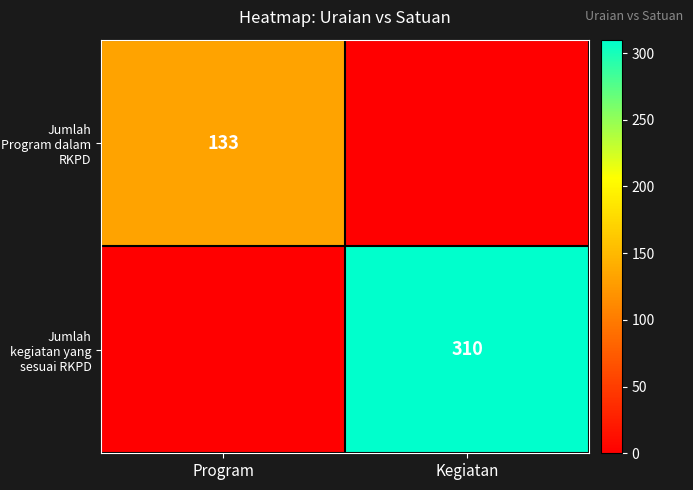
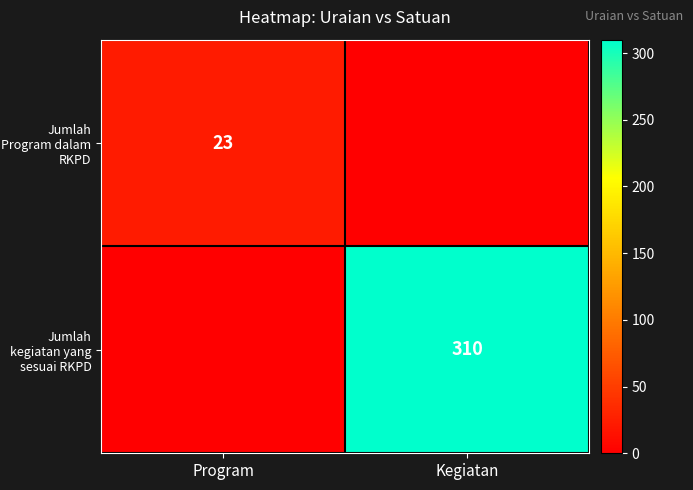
  {
    "Jumlah Program dalam RKPD": {
-     "Program": 133
+     "Program": 23
    },
    "Jumlah kegiatan yang sesuai RKPD": {
      "Kegiatan": 310
    }
  }
